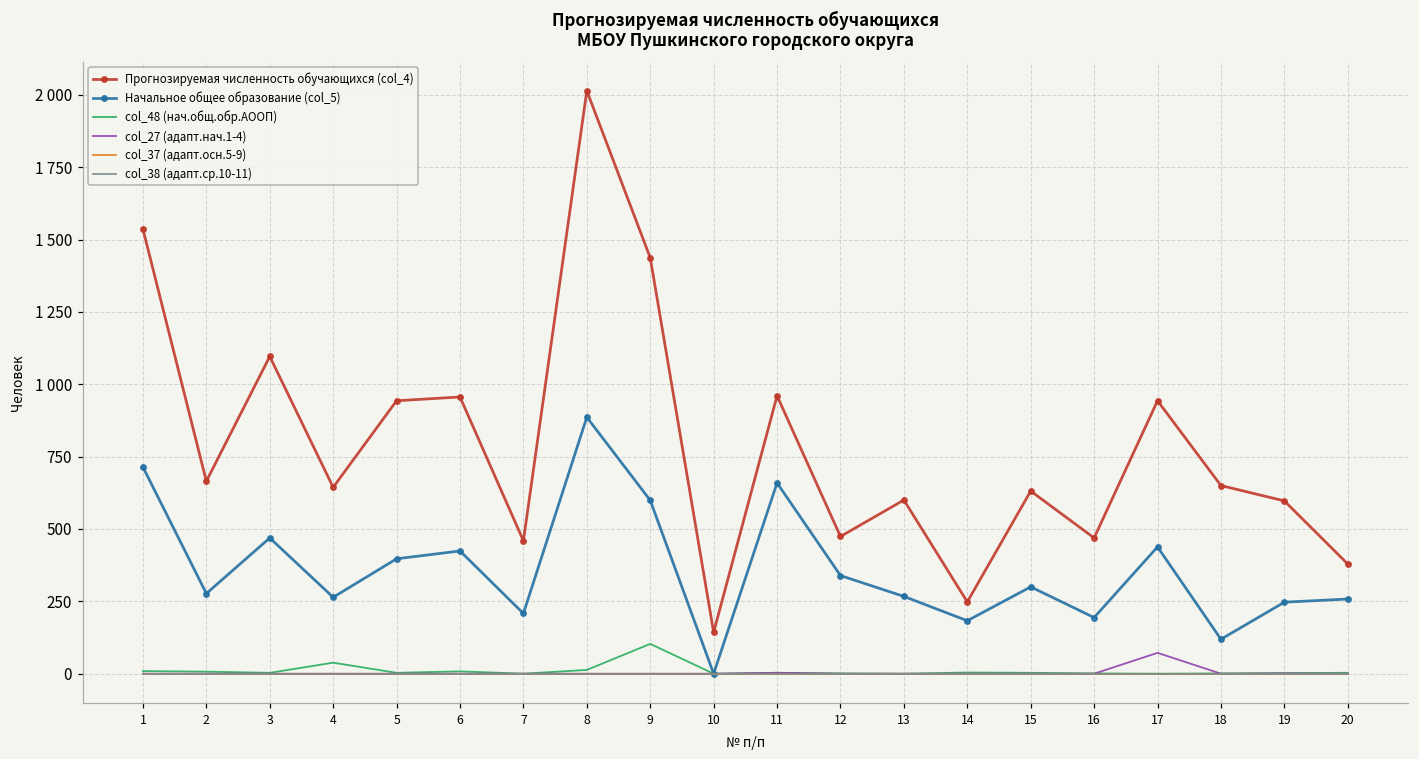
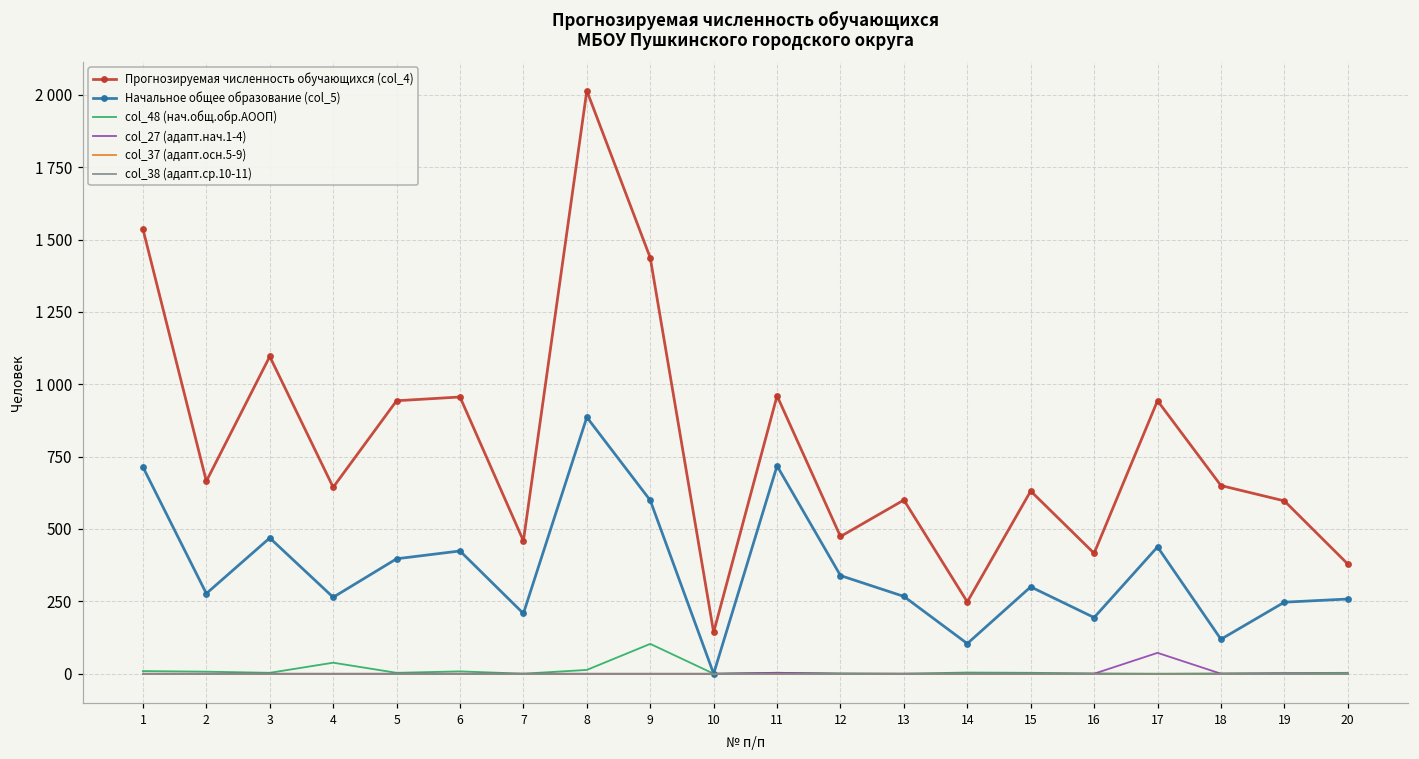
  {
    "Прогнозируемая численность обучающихся (col_4)": {
      "1": 1540,
      "2": 670,
      "3": 1100,
      "4": 640,
      "5": 940,
      "6": 960,
      "7": 460,
      "8": 2010,
      "9": 1440,
      "10": 140,
      "11": 960,
      "12": 470,
      "13": 600,
      "14": 250,
      "15": 630,
-     "16": 470,
+     "16": 420,
      "17": 940,
      "18": 650,
      "19": 600,
      "20": 380
    },
    "Начальное общее образование (col_5)": {
      "1": 710,
      "2": 280,
      "3": 470,
      "4": 260,
      "5": 400,
      "6": 420,
      "7": 210,
      "8": 890,
      "9": 600,
-     "11": 660,
+     "11": 720,
      "12": 340,
      "13": 270,
-     "14": 180,
+     "14": 100,
      "15": 300,
      "16": 190,
      "17": 440,
      "18": 120,
      "19": 250,
      "20": 260
    },
    "col_48 (нач.общ.обр.АООП)": {
      "4": 40,
      "8": 10,
      "9": 100
    },
    "col_27 (адапт.нач.1-4)": {
      "17": 70
    }
  }
